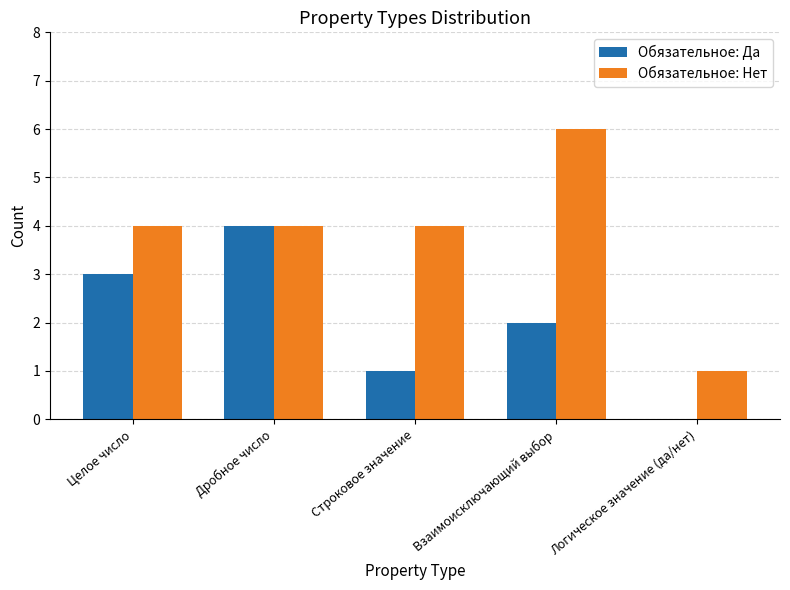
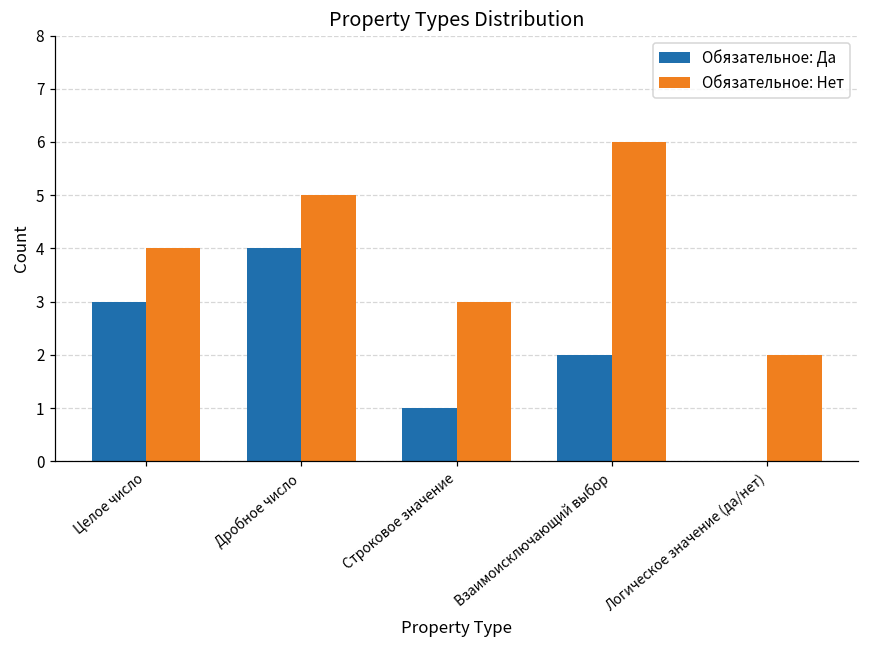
  {
    "Обязательное: Да": {
      "Целое число": 3,
      "Дробное число": 4,
      "Строковое значение": 1,
      "Взаимоисключающий выбор": 2,
      "Логическое значение (да/нет)": 0
    },
    "Обязательное: Нет": {
      "Целое число": 4,
-     "Дробное число": 4,
-     "Строковое значение": 4,
+     "Дробное число": 5,
+     "Строковое значение": 3,
      "Взаимоисключающий выбор": 6,
-     "Логическое значение (да/нет)": 1
+     "Логическое значение (да/нет)": 2
    }
  }
